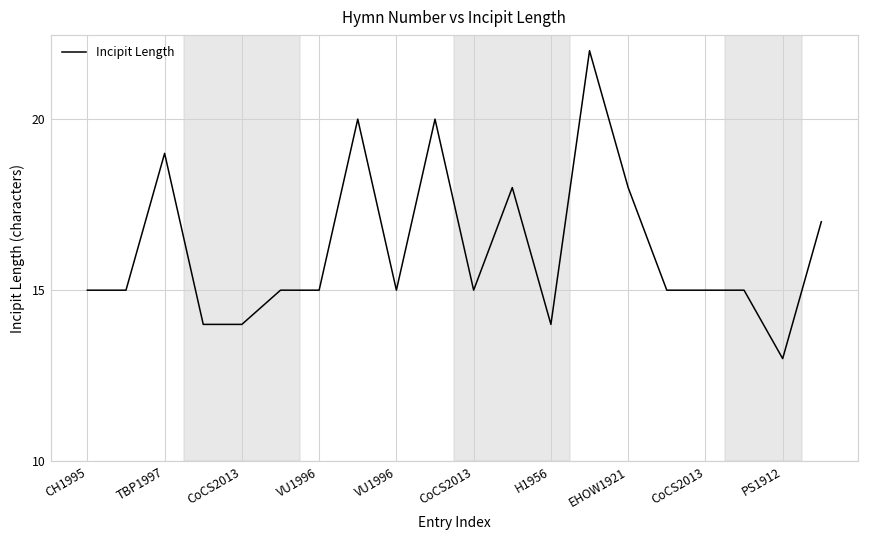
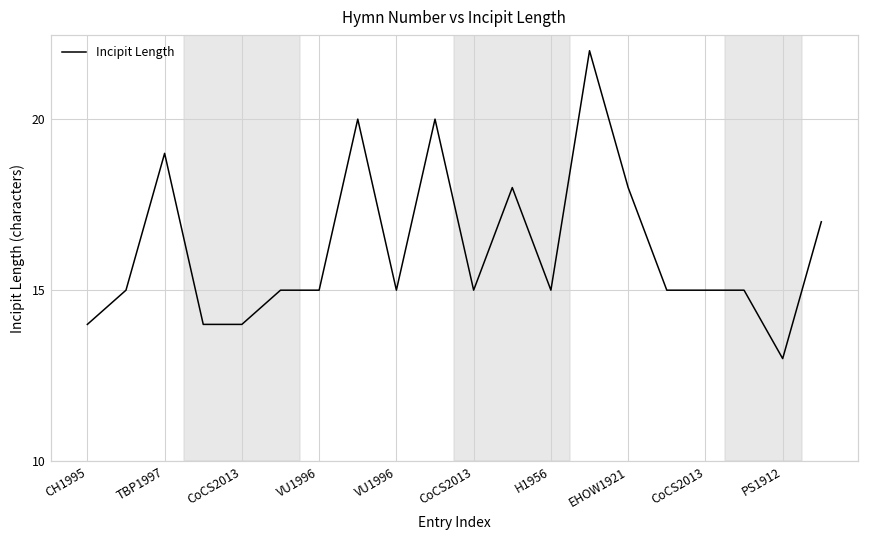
  {
-   "CH1995": 15,
+   "CH1995": 14,
    "TBP1997": 19,
-   "H1956": 14,
+   "H1956": 15,
    "EHOW1921": 18,
    "PS1912": 13
  }
